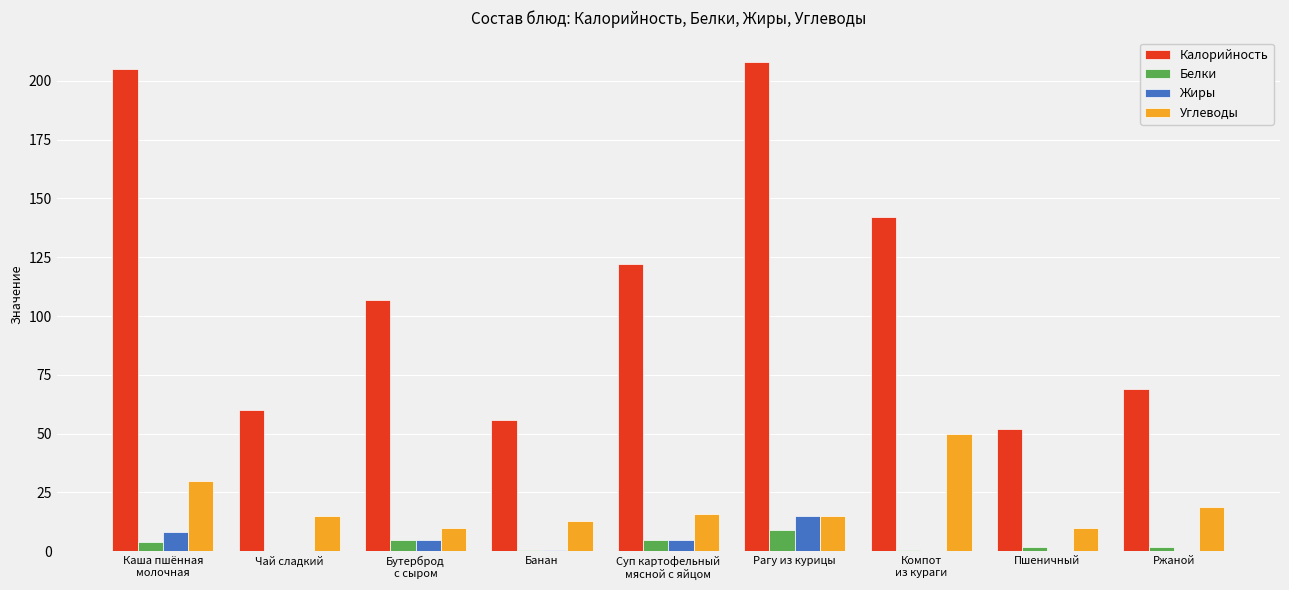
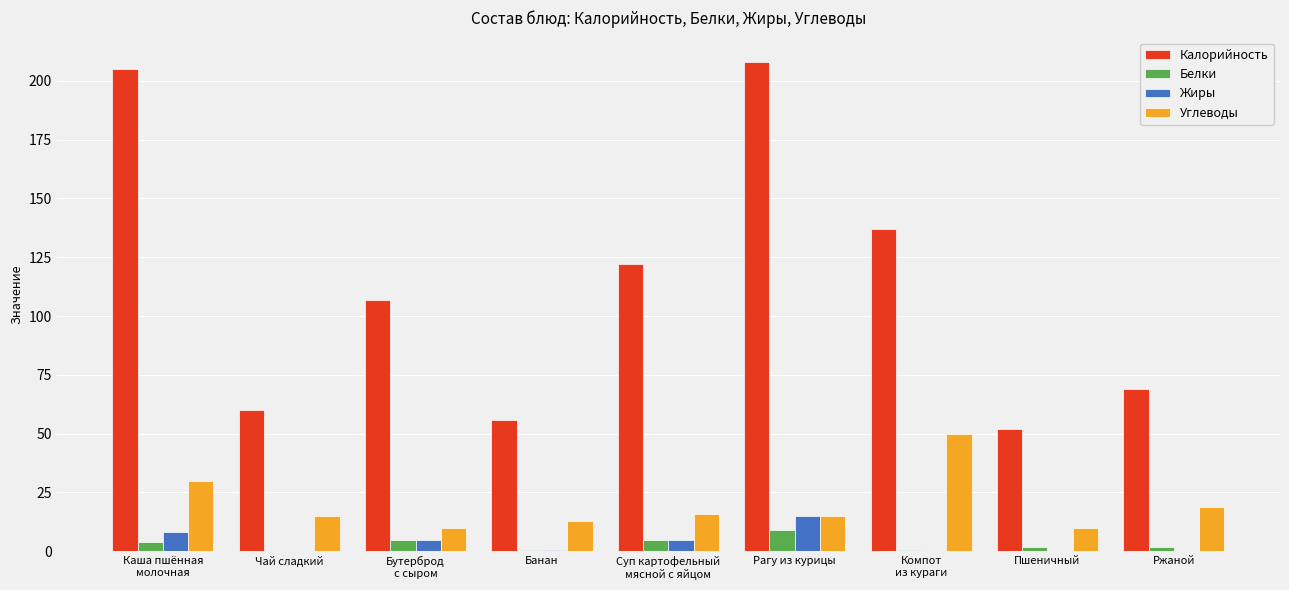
  {
    "Калорийность": {
      "Каша пшённая молочная": 205,
      "Чай сладкий": 60,
      "Бутерброд с сыром": 107,
      "Банан": 56,
      "Суп картофельный мясной с яйцом": 122,
      "Рагу из курицы": 208,
-     "Компот из кураги": 142,
+     "Компот из кураги": 137,
      "Пшеничный": 52,
      "Ржаной": 69
    },
    "Белки": {
      "Каша пшённая молочная": 4,
      "Бутерброд с сыром": 5,
      "Суп картофельный мясной с яйцом": 5,
      "Рагу из курицы": 9,
      "Пшеничный": 2,
      "Ржаной": 2
    },
    "Жиры": {
      "Каша пшённая молочная": 8,
      "Бутерброд с сыром": 5,
      "Суп картофельный мясной с яйцом": 5,
      "Рагу из курицы": 15,
      "Компот из кураги": 0
    },
    "Углеводы": {
      "Каша пшённая молочная": 30,
      "Чай сладкий": 15,
      "Бутерброд с сыром": 10,
      "Банан": 13,
      "Суп картофельный мясной с яйцом": 16,
      "Рагу из курицы": 15,
      "Компот из кураги": 50,
      "Пшеничный": 10,
      "Ржаной": 19
    }
  }
